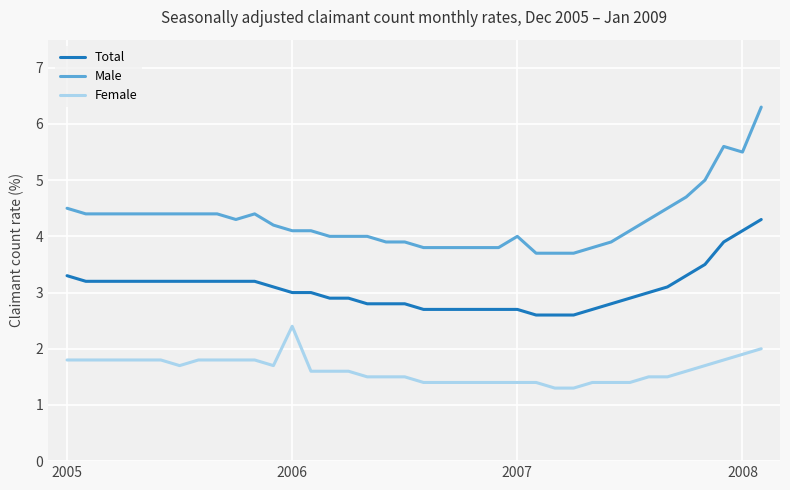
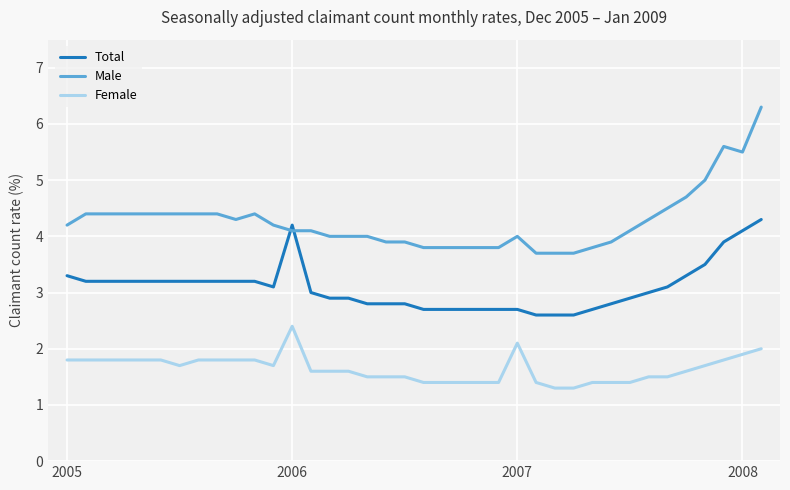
  {
    "Total": {
      "2005": 3.3,
-     "2006": 3.0,
+     "2006": 4.2,
      "2007": 2.7,
      "2008": 4.1
    },
    "Male": {
-     "2005": 4.5,
+     "2005": 4.2,
      "2006": 4.1,
      "2007": 4.0,
      "2008": 5.5
    },
    "Female": {
      "2005": 1.8,
      "2006": 2.4,
-     "2007": 1.4,
+     "2007": 2.1,
      "2008": 1.9
    }
  }
